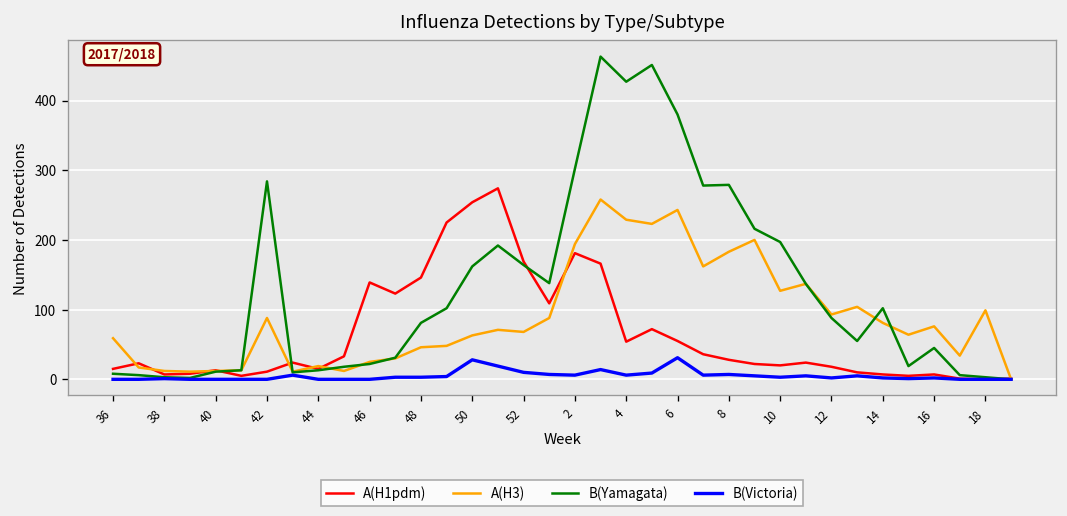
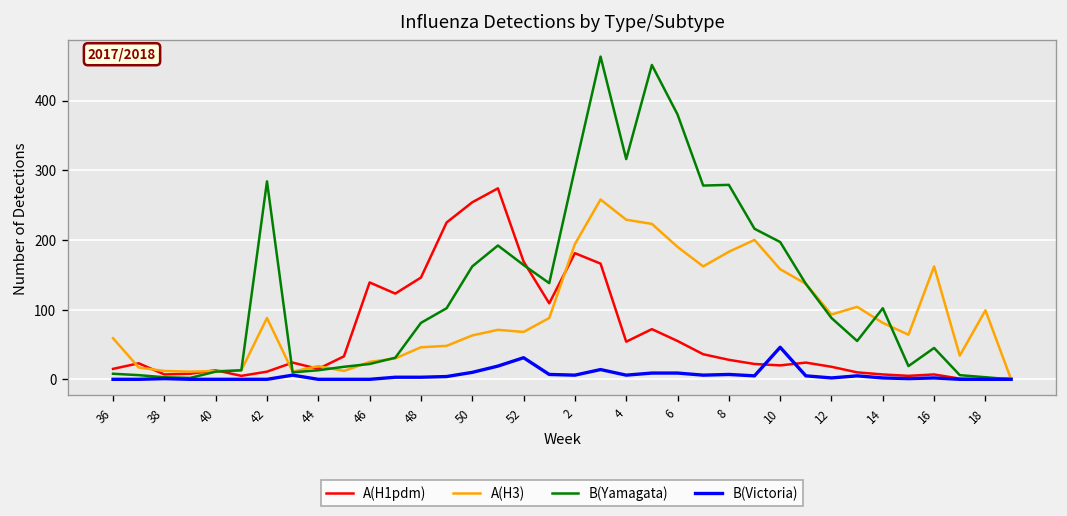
  {
    "A(H1pdm)": {
      "36": 20,
      "42": 10,
      "46": 140,
      "48": 150,
      "50": 250,
      "52": 170,
      "2": 180,
      "4": 50,
      "6": 60,
      "8": 30,
      "10": 20,
      "12": 20,
      "14": 10,
      "16": 10
    },
    "A(H3)": {
      "36": 60,
      "38": 10,
      "42": 90,
      "48": 50,
      "50": 60,
      "52": 70,
      "2": 190,
      "4": 230,
-     "6": 240,
+     "6": 190,
      "8": 180,
-     "10": 130,
+     "10": 160,
      "12": 90,
      "14": 80,
-     "16": 80,
+     "16": 160,
      "18": 100
    },
    "B(Yamagata)": {
      "36": 10,
      "42": 280,
      "48": 80,
      "50": 160,
      "52": 160,
      "2": 300,
-     "4": 430,
+     "4": 320,
      "6": 380,
      "8": 280,
      "10": 200,
      "12": 90,
      "14": 100,
      "16": 50
    },
    "B(Victoria)": {
      "36": 0,
      "40": 0,
      "42": 0,
      "44": 0,
      "46": 0,
      "48": 0,
-     "50": 30,
-     "52": 10,
+     "50": 10,
+     "52": 30,
      "2": 10,
      "4": 10,
-     "6": 30,
+     "6": 10,
      "8": 10,
-     "10": 0,
+     "10": 50,
      "12": 0,
      "14": 0,
      "16": 0
    }
  }
